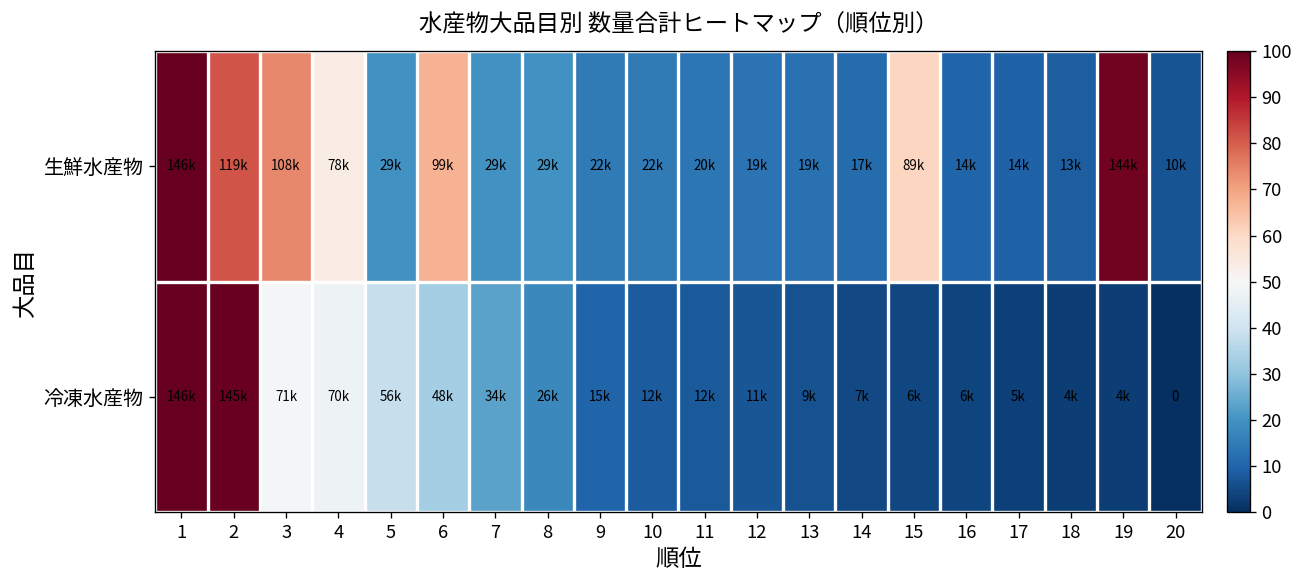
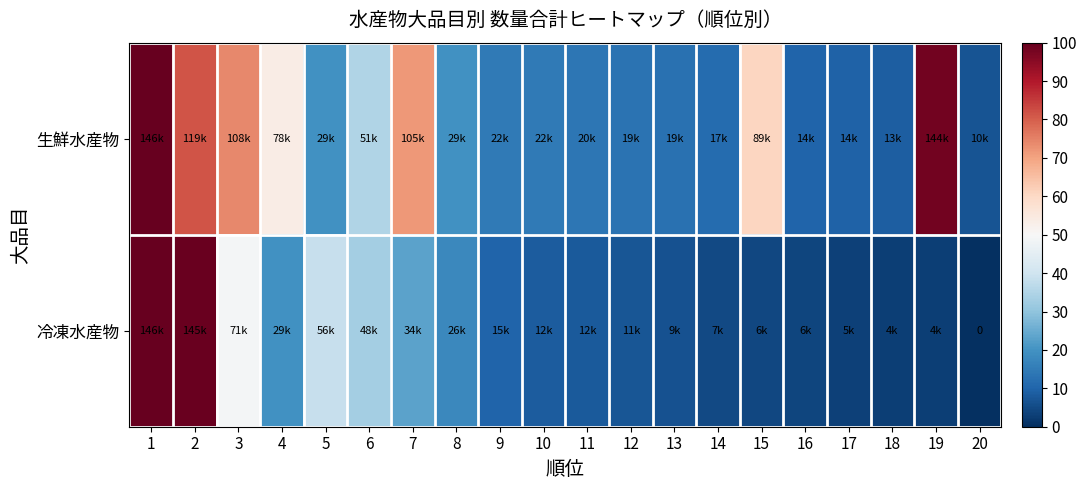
  {
    "生鮮水産物": {
      "1": "146k",
      "2": "119k",
      "3": "108k",
      "4": "78k",
      "5": "29k",
-     "6": "99k",
-     "7": "29k",
+     "6": "51k",
+     "7": "105k",
      "8": "29k",
      "9": "22k",
      "10": "22k",
      "11": "20k",
      "12": "19k",
      "13": "19k",
      "14": "17k",
      "15": "89k",
      "16": "14k",
      "17": "14k",
      "18": "13k",
      "19": "144k",
      "20": "10k"
    },
    "冷凍水産物": {
      "1": "146k",
      "2": "145k",
      "3": "71k",
-     "4": "70k",
+     "4": "29k",
      "5": "56k",
      "6": "48k",
      "7": "34k",
      "8": "26k",
      "9": "15k",
      "10": "12k",
      "11": "12k",
      "12": "11k",
      "13": "9k",
      "14": "7k",
      "15": "6k",
      "16": "6k",
      "17": "5k",
      "18": "4k",
      "19": "4k",
      "20": "0"
    }
  }
